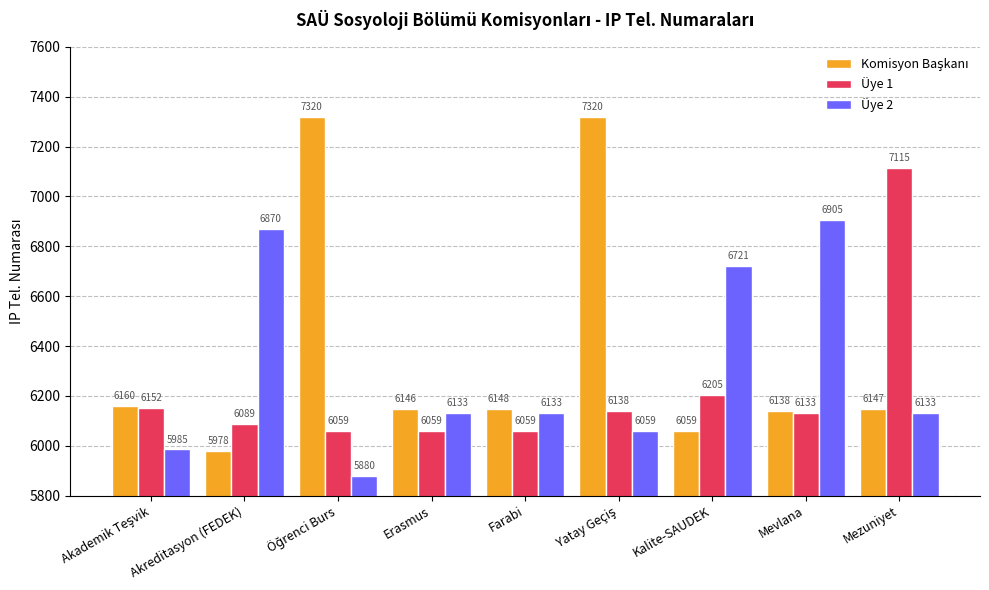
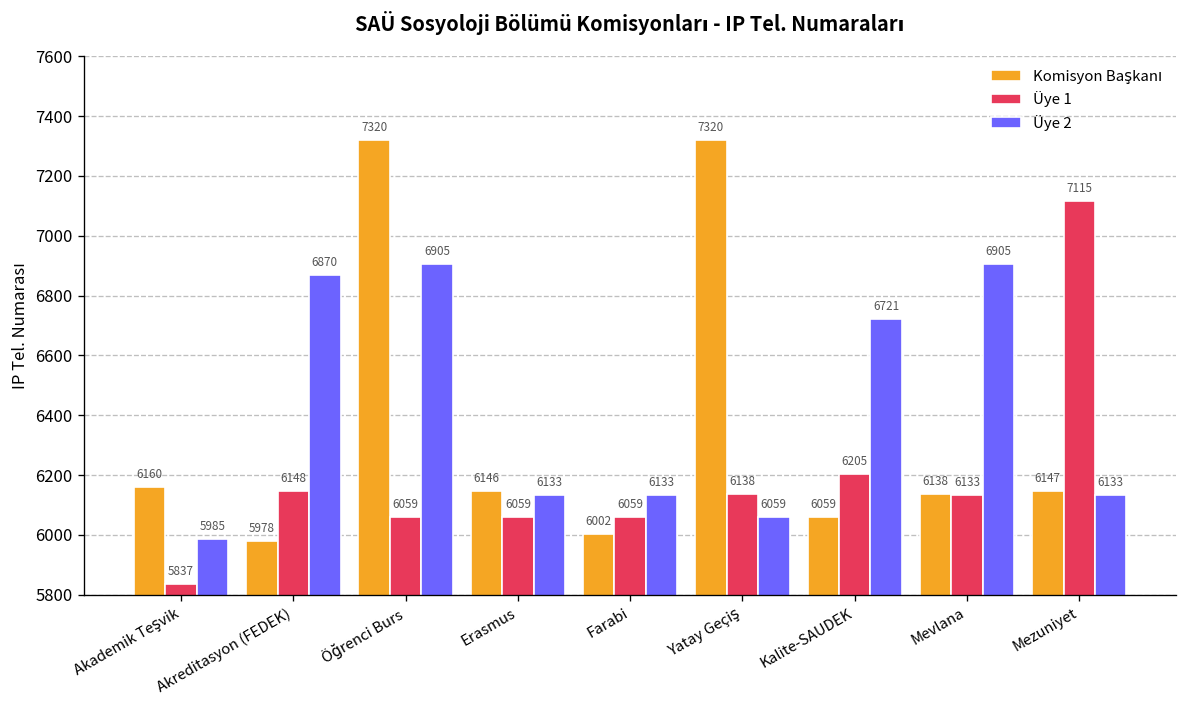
  {
    "Komisyon Başkanı": {
      "Akademik Teşvik": 6160,
      "Akreditasyon (FEDEK)": 5978,
      "Öğrenci Burs": 7320,
      "Erasmus": 6146,
-     "Farabi": 6148,
+     "Farabi": 6002,
      "Yatay Geçiş": 7320,
      "Kalite-SAUDEK": 6059,
      "Mevlana": 6138,
      "Mezuniyet": 6147
    },
    "Üye 1": {
-     "Akademik Teşvik": 6152,
-     "Akreditasyon (FEDEK)": 6089,
+     "Akademik Teşvik": 5837,
+     "Akreditasyon (FEDEK)": 6148,
      "Öğrenci Burs": 6059,
      "Erasmus": 6059,
      "Farabi": 6059,
      "Yatay Geçiş": 6138,
      "Kalite-SAUDEK": 6205,
      "Mevlana": 6133,
      "Mezuniyet": 7115
    },
    "Üye 2": {
      "Akademik Teşvik": 5985,
      "Akreditasyon (FEDEK)": 6870,
-     "Öğrenci Burs": 5880,
+     "Öğrenci Burs": 6905,
      "Erasmus": 6133,
      "Farabi": 6133,
      "Yatay Geçiş": 6059,
      "Kalite-SAUDEK": 6721,
      "Mevlana": 6905,
      "Mezuniyet": 6133
    }
  }
